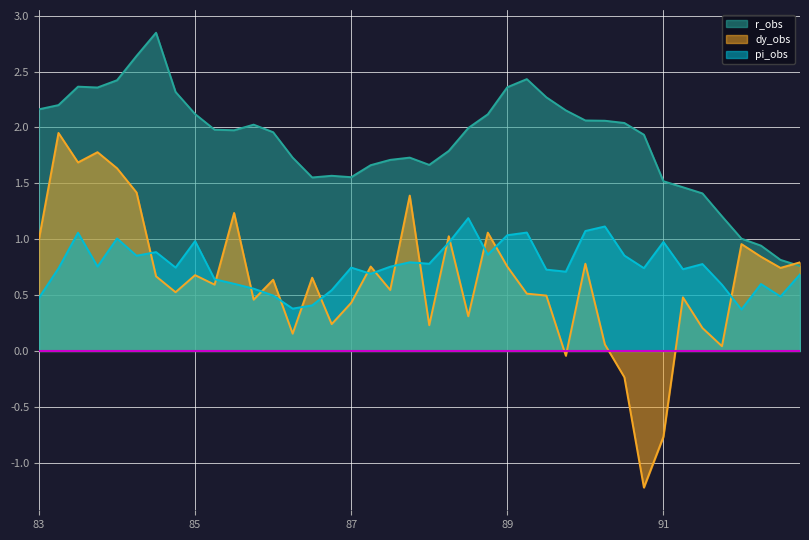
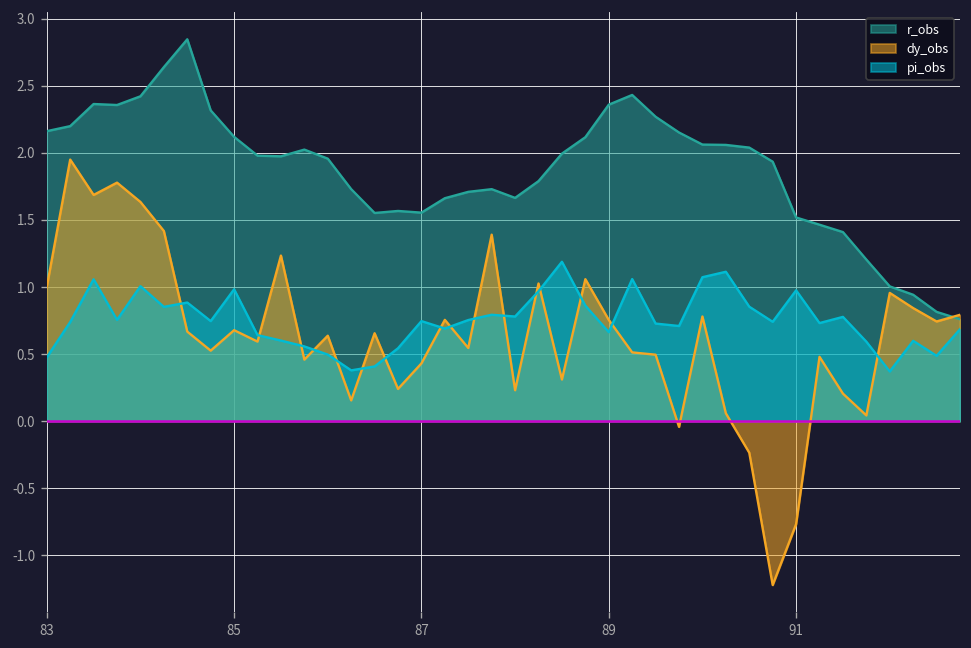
  {
    "r_obs": {
      "83": 2.16,
      "85": 2.12,
      "87": 1.56,
      "89": 2.36,
      "91": 1.52
    },
    "pi_obs": {
      "83": 0.48,
      "85": 0.98,
      "87": 0.75,
-     "89": 1.04,
+     "89": 0.66,
      "91": 0.98
    }
  }
